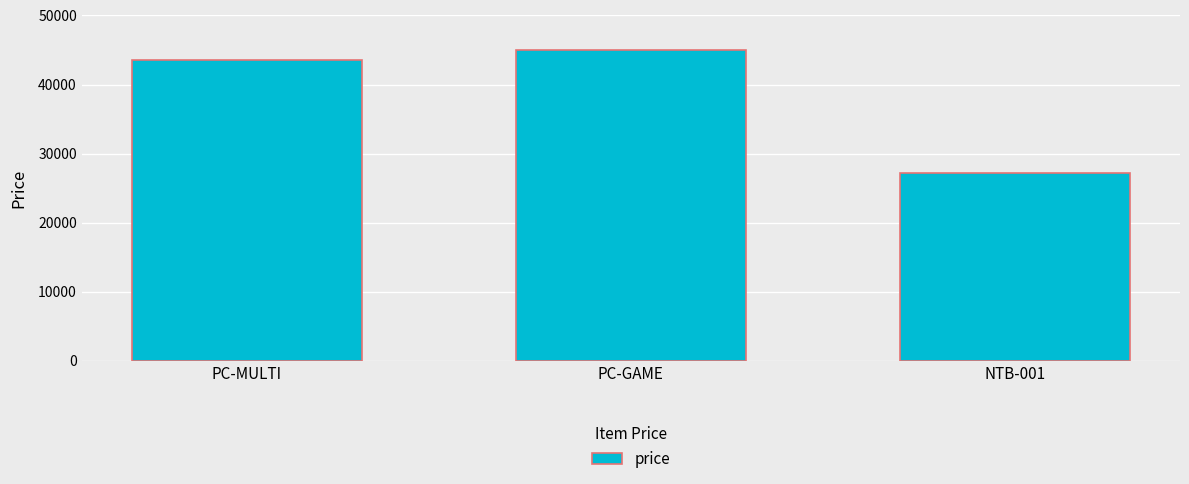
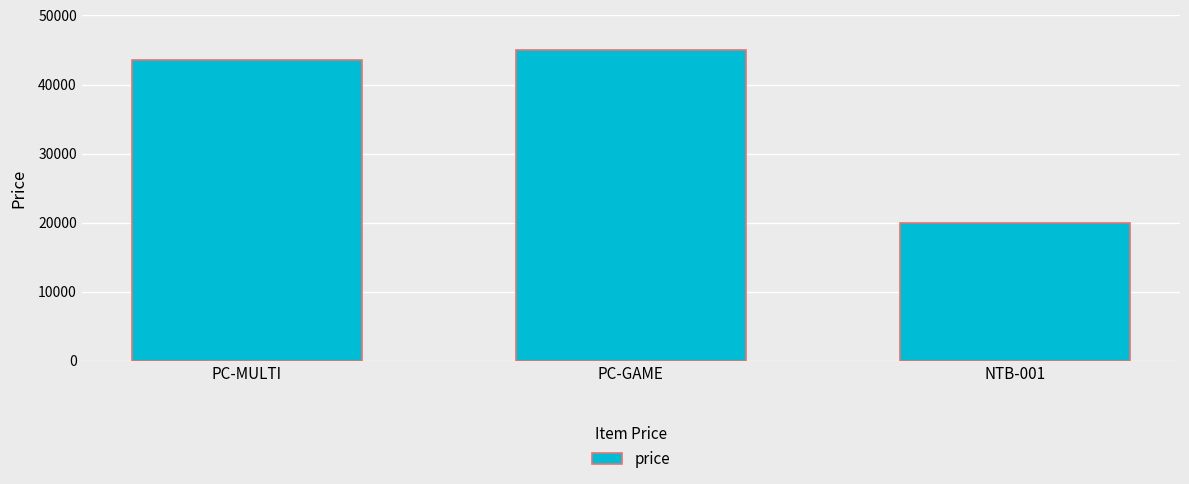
  {
    "PC-MULTI": 44000,
    "PC-GAME": 45000,
-   "NTB-001": 27000
+   "NTB-001": 20000
  }
